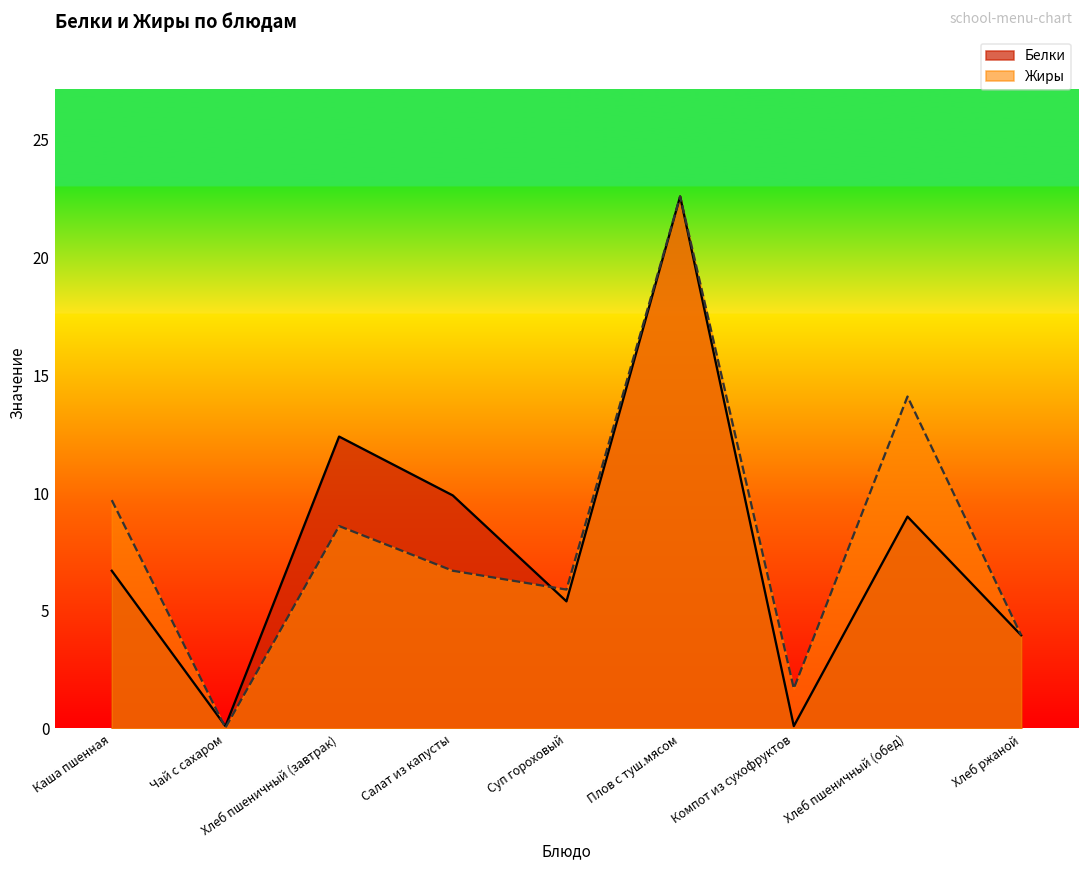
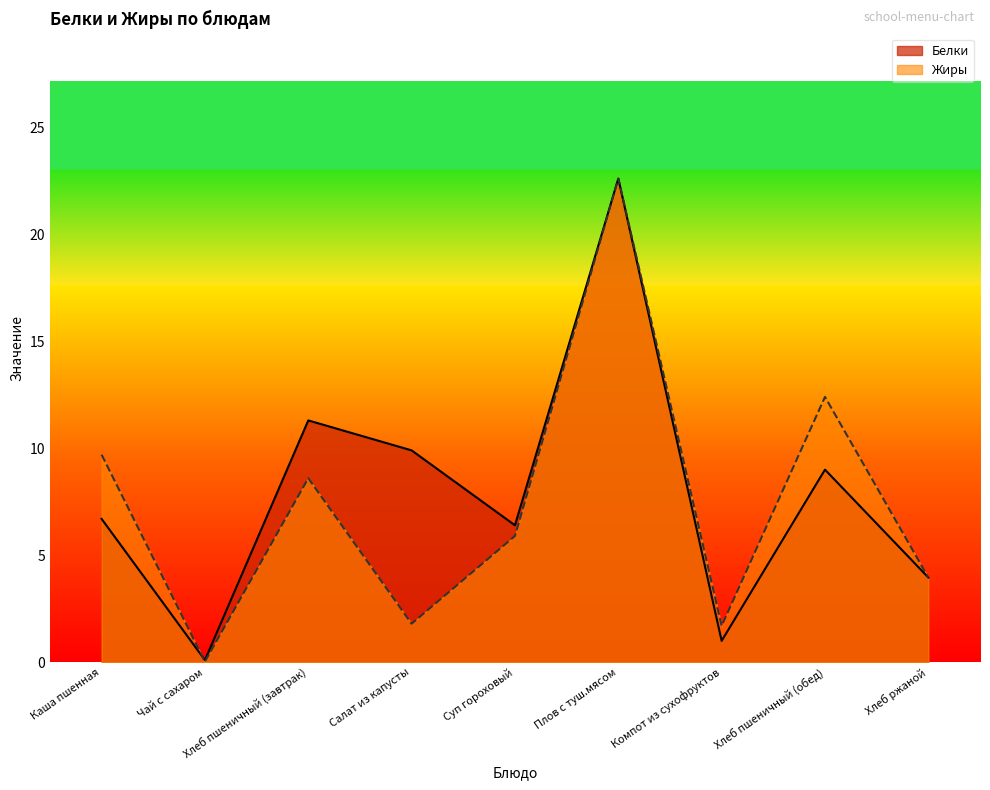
  {
    "Белки": {
      "Каша пшенная": 6.7,
-     "Хлеб пшеничный (завтрак)": 12.4,
+     "Хлеб пшеничный (завтрак)": 11.3,
      "Салат из капусты": 9.9,
-     "Суп гороховый": 5.4,
-     "Компот из сухофруктов": 0.1,
+     "Суп гороховый": 6.4,
+     "Компот из сухофруктов": 1.0,
      "Хлеб пшеничный (обед)": 9.0
    },
    "Жиры": {
      "Каша пшенная": 9.7,
      "Хлеб пшеничный (завтрак)": 8.6,
-     "Салат из капусты": 6.7,
+     "Салат из капусты": 1.8,
      "Суп гороховый": 5.9,
      "Компот из сухофруктов": 1.7,
-     "Хлеб пшеничный (обед)": 14.1
+     "Хлеб пшеничный (обед)": 12.4
    }
  }
